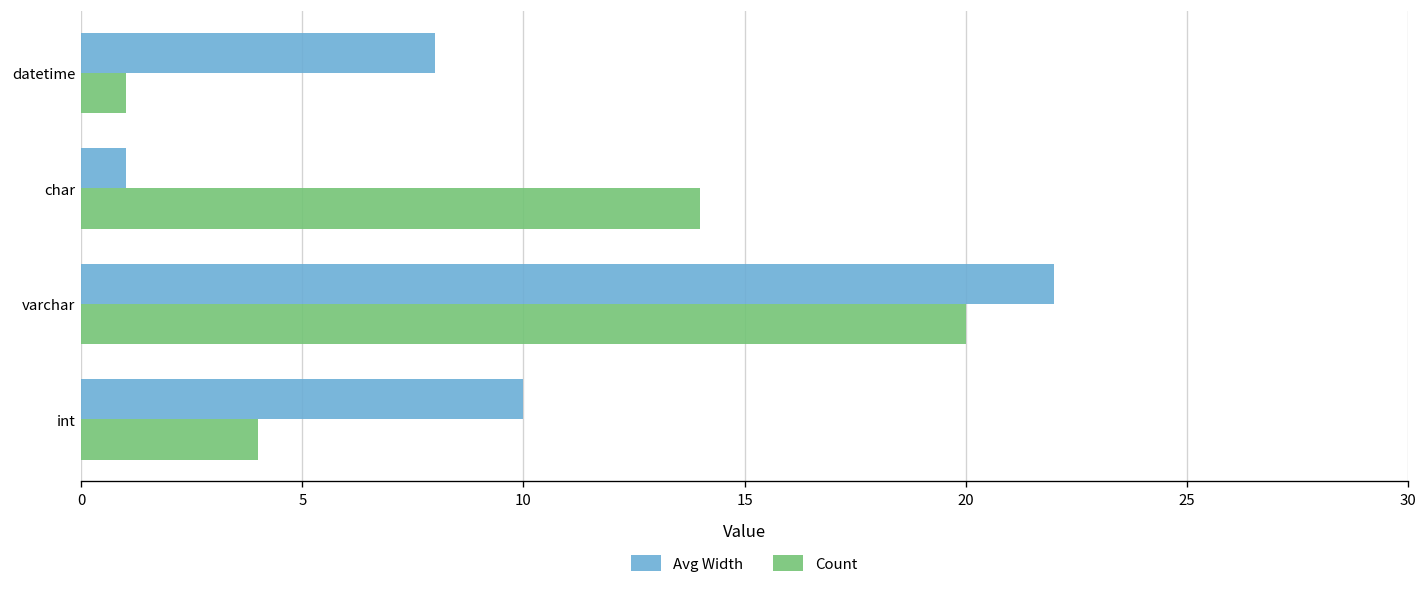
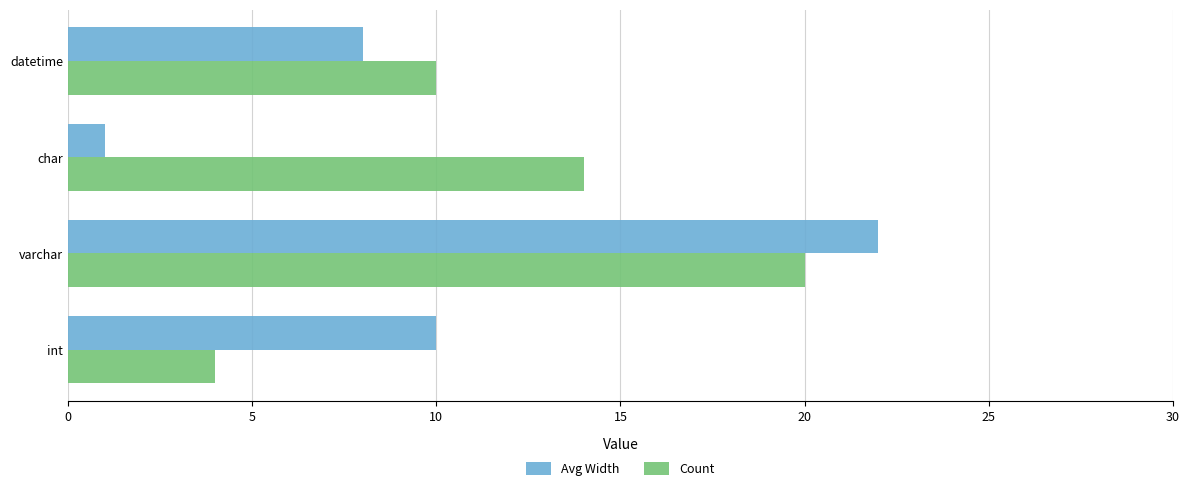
  {
    "Avg Width": {
      "datetime": 8,
      "char": 1,
      "varchar": 22,
      "int": 10
    },
    "Count": {
-     "datetime": 1,
+     "datetime": 10,
      "char": 14,
      "varchar": 20,
      "int": 4
    }
  }
